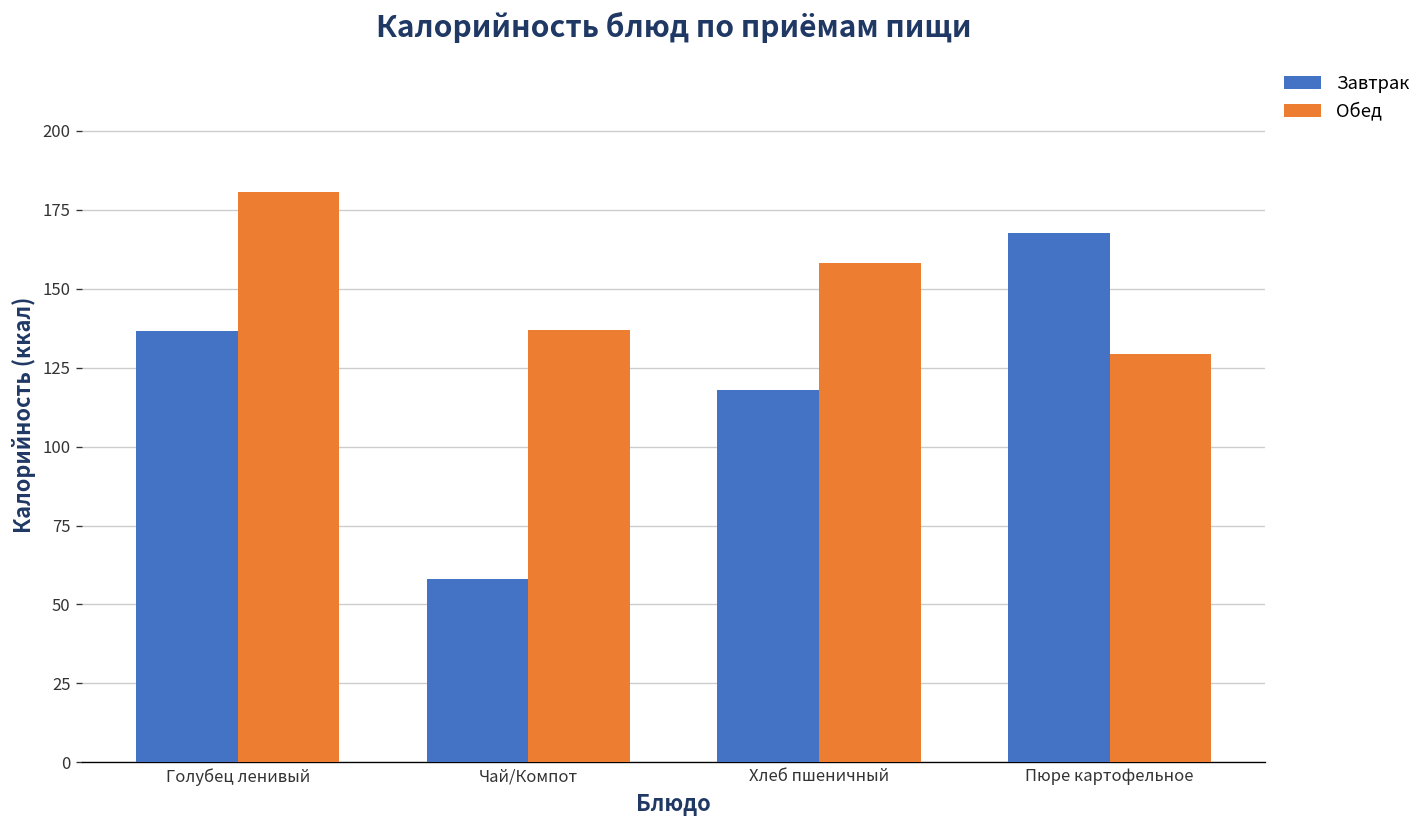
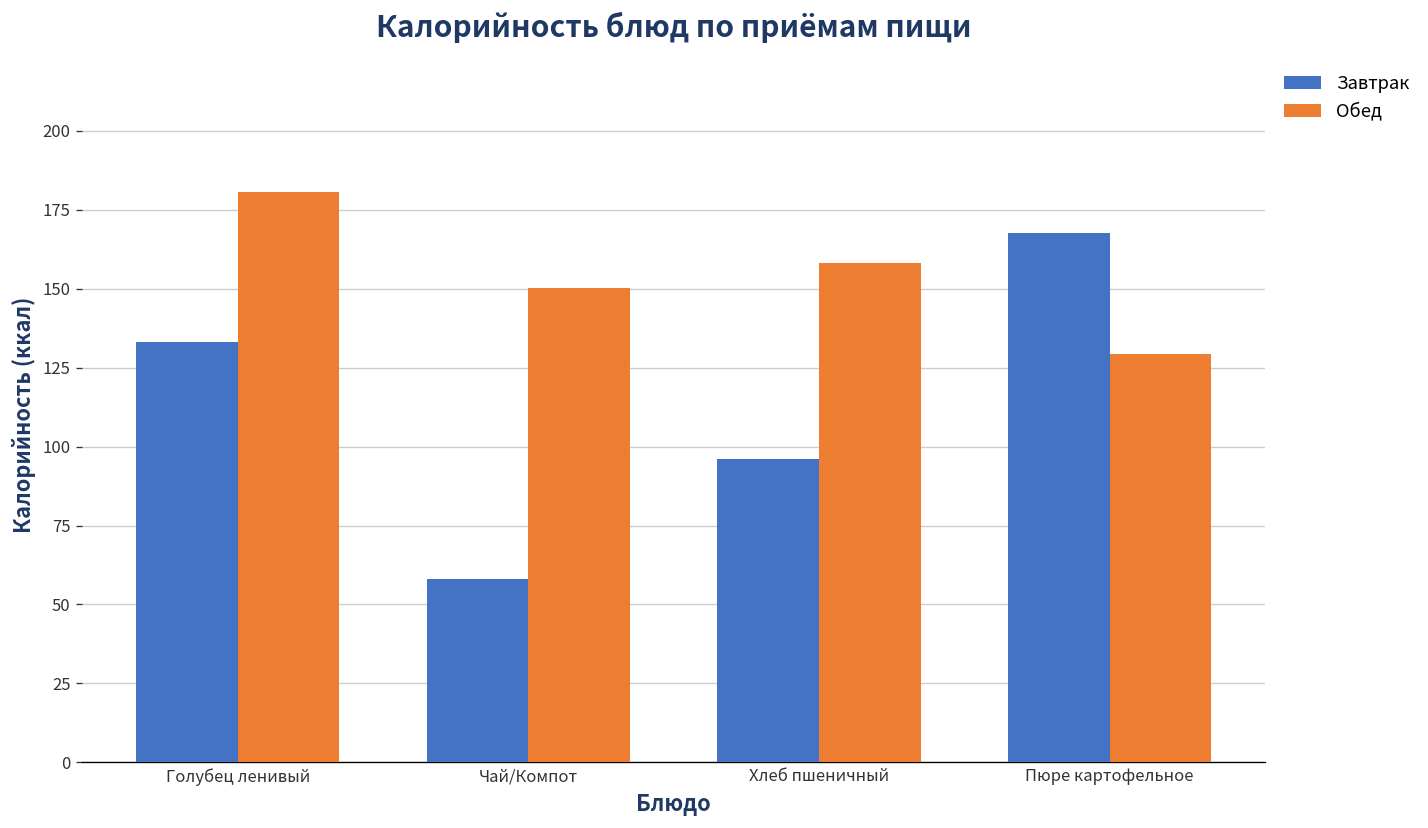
  {
    "Завтрак": {
-     "Голубец ленивый": 137,
+     "Голубец ленивый": 133,
      "Чай/Компот": 58,
-     "Хлеб пшеничный": 118,
+     "Хлеб пшеничный": 96,
      "Пюре картофельное": 168
    },
    "Обед": {
      "Голубец ленивый": 181,
-     "Чай/Компот": 137,
+     "Чай/Компот": 150,
      "Хлеб пшеничный": 158,
      "Пюре картофельное": 129
    }
  }
